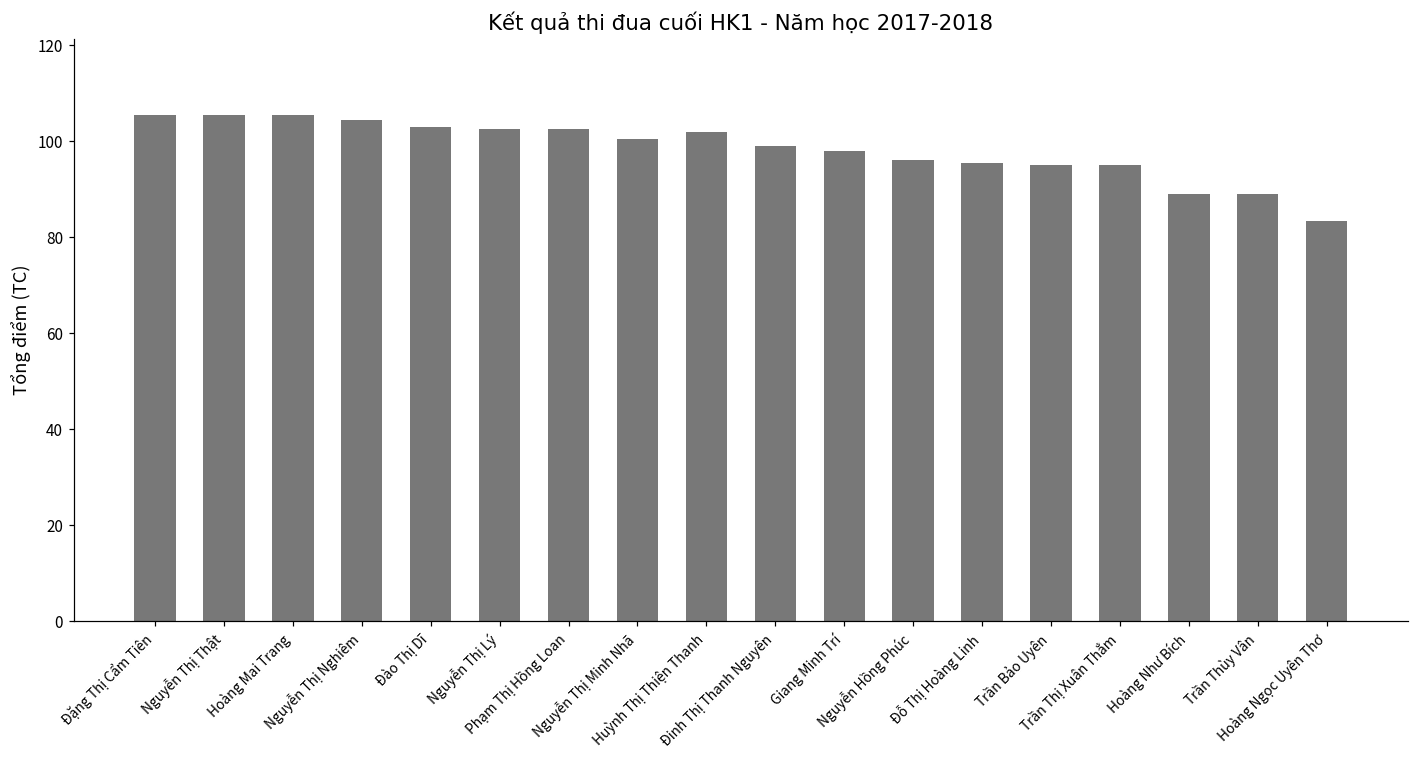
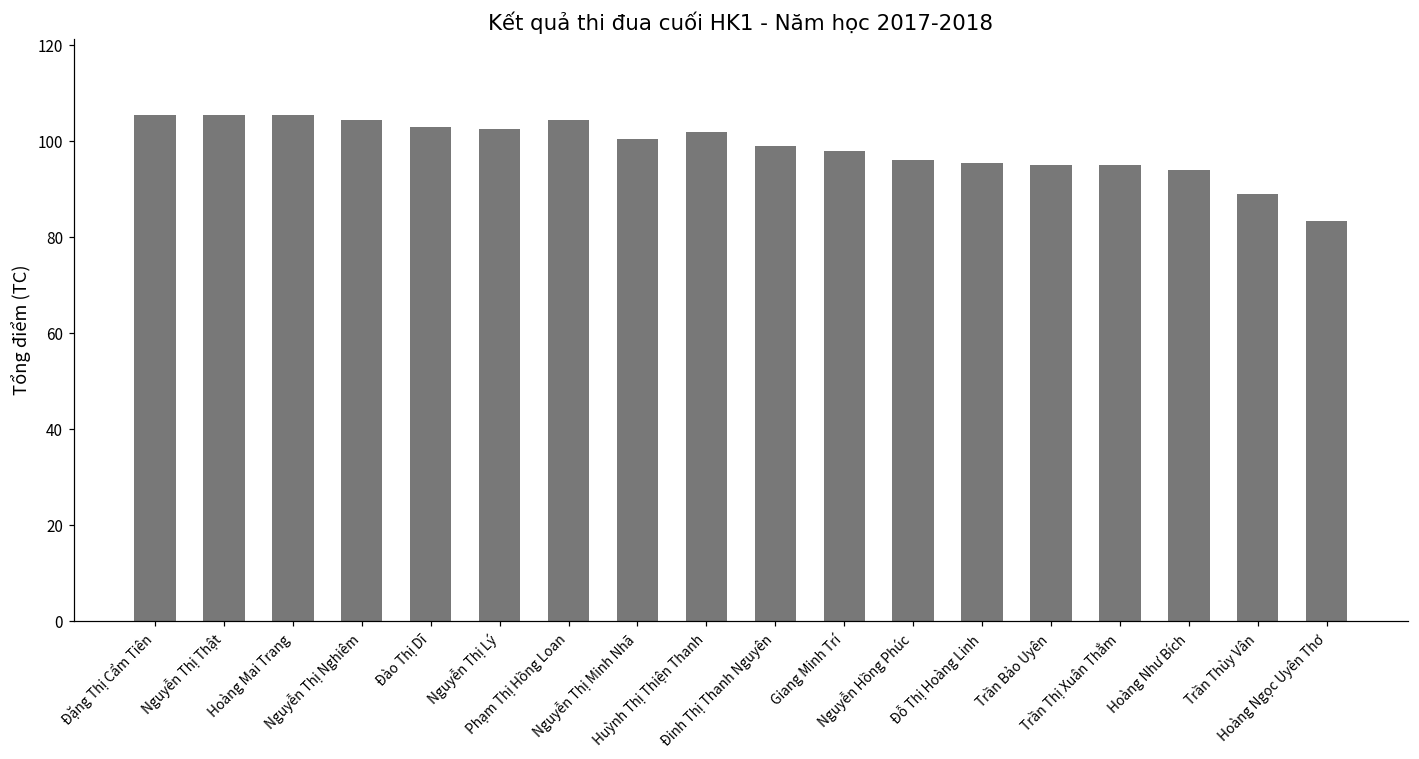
  {
    "Đặng Thị Cẩm Tiên": 106,
    "Nguyễn Thị Thật": 106,
    "Hoàng Mai Trang": 106,
    "Nguyễn Thị Nghiêm": 105,
    "Đào Thị Dĩ": 103,
    "Nguyễn Thị Lý": 103,
-   "Phạm Thị Hồng Loan": 103,
+   "Phạm Thị Hồng Loan": 105,
    "Nguyễn Thị Minh Nhã": 100,
    "Huỳnh Thị Thiện Thanh": 102,
    "Đinh Thị Thanh Nguyên": 99,
    "Giang Minh Trí": 98,
    "Nguyễn Hồng Phúc": 96,
    "Đỗ Thị Hoàng Linh": 96,
    "Trần Bảo Uyên": 95,
    "Trần Thị Xuân Thắm": 95,
-   "Hoàng Như Bích": 89,
+   "Hoàng Như Bích": 94,
    "Trần Thùy Vân": 89,
    "Hoàng Ngọc Uyên Thơ": 83
  }
